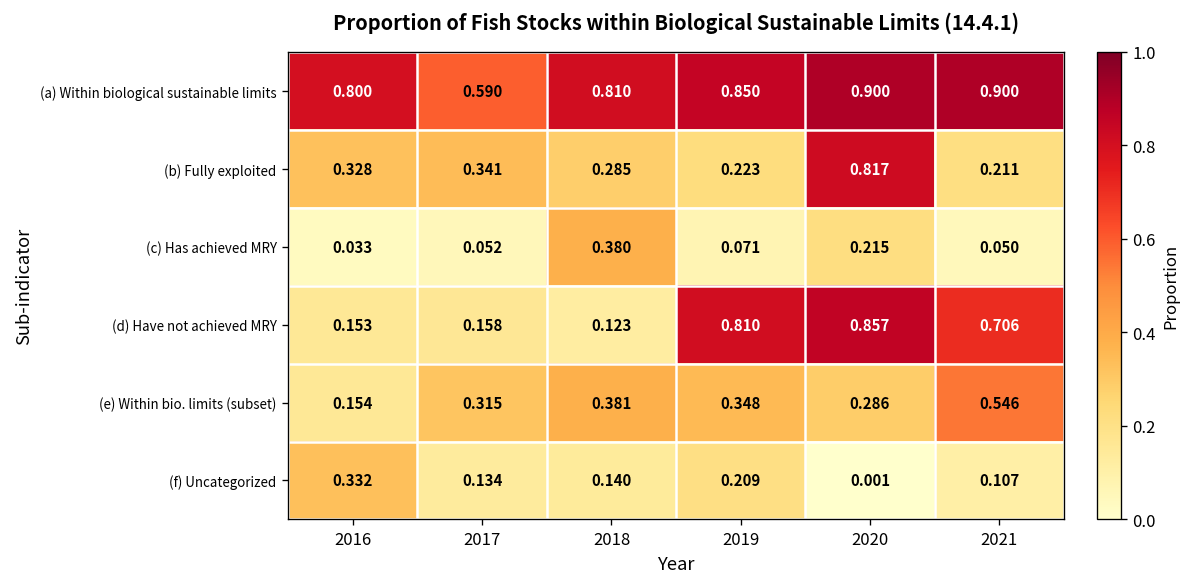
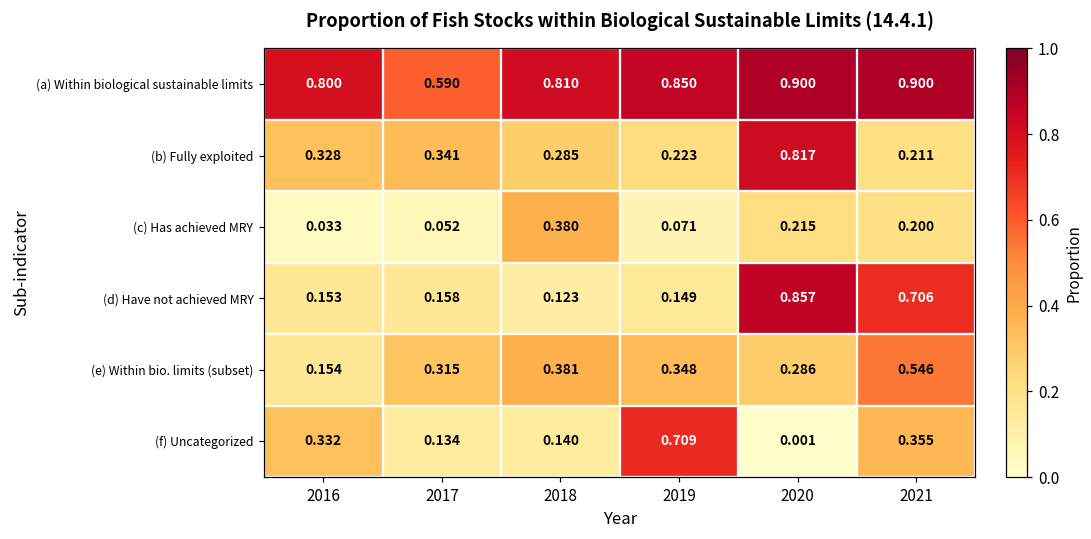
  {
    "(a) Within biological sustainable limits": {
      "2016": 0.800,
      "2017": 0.590,
      "2018": 0.810,
      "2019": 0.850,
      "2020": 0.900,
      "2021": 0.900
    },
    "(b) Fully exploited": {
      "2016": 0.328,
      "2017": 0.341,
      "2018": 0.285,
      "2019": 0.223,
      "2020": 0.817,
      "2021": 0.211
    },
    "(c) Has achieved MRY": {
      "2016": 0.033,
      "2017": 0.052,
      "2018": 0.380,
      "2019": 0.071,
      "2020": 0.215,
-     "2021": 0.050
+     "2021": 0.200
    },
    "(d) Have not achieved MRY": {
      "2016": 0.153,
      "2017": 0.158,
      "2018": 0.123,
-     "2019": 0.810,
+     "2019": 0.149,
      "2020": 0.857,
      "2021": 0.706
    },
    "(e) Within bio. limits (subset)": {
      "2016": 0.154,
      "2017": 0.315,
      "2018": 0.381,
      "2019": 0.348,
      "2020": 0.286,
      "2021": 0.546
    },
    "(f) Uncategorized": {
      "2016": 0.332,
      "2017": 0.134,
      "2018": 0.140,
-     "2019": 0.209,
+     "2019": 0.709,
      "2020": 0.001,
-     "2021": 0.107
+     "2021": 0.355
    }
  }
